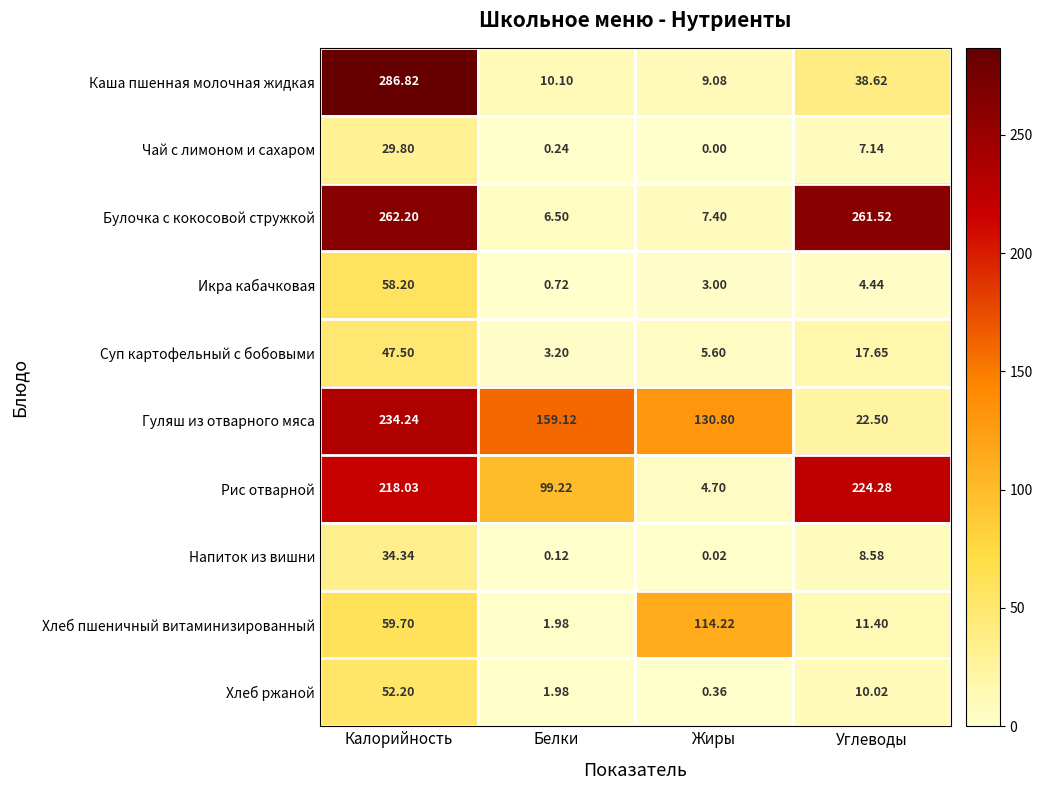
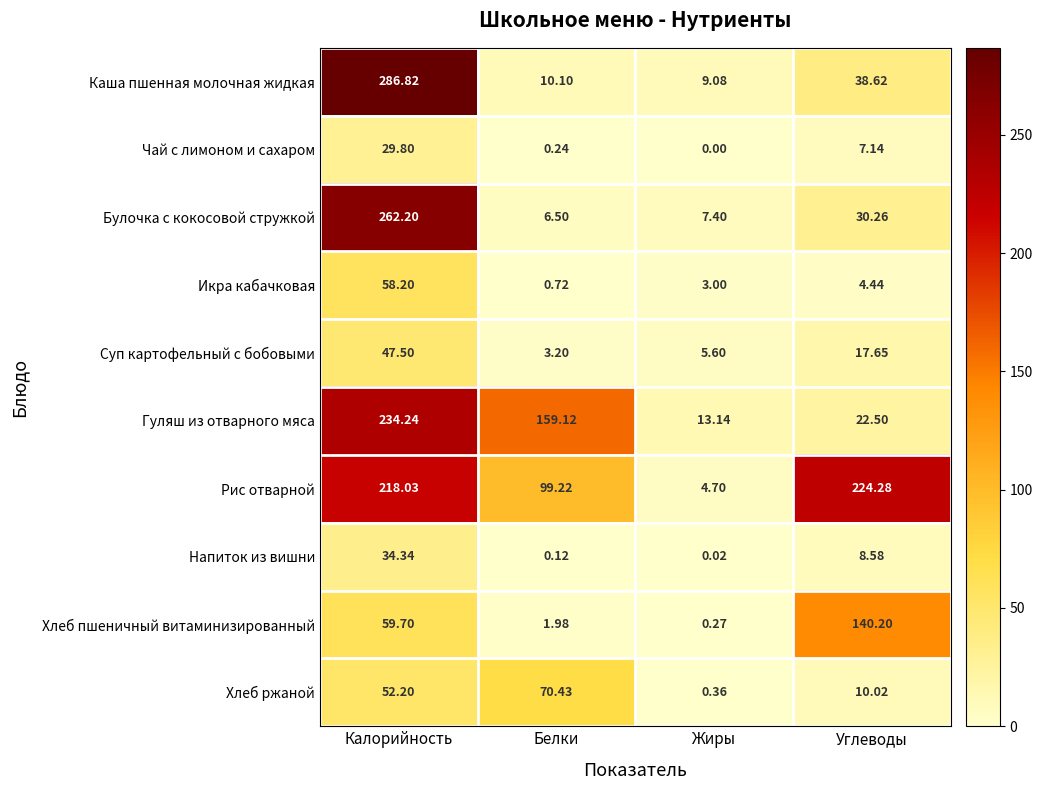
  {
    "Каша пшенная молочная жидкая": {
      "Калорийность": 286.82,
      "Белки": 10.10,
      "Жиры": 9.08,
      "Углеводы": 38.62
    },
    "Чай с лимоном и сахаром": {
      "Калорийность": 29.80,
      "Белки": 0.24,
      "Жиры": 0.00,
      "Углеводы": 7.14
    },
    "Булочка с кокосовой стружкой": {
      "Калорийность": 262.20,
      "Белки": 6.50,
      "Жиры": 7.40,
-     "Углеводы": 261.52
+     "Углеводы": 30.26
    },
    "Икра кабачковая": {
      "Калорийность": 58.20,
      "Белки": 0.72,
      "Жиры": 3.00,
      "Углеводы": 4.44
    },
    "Суп картофельный с бобовыми": {
      "Калорийность": 47.50,
      "Белки": 3.20,
      "Жиры": 5.60,
      "Углеводы": 17.65
    },
    "Гуляш из отварного мяса": {
      "Калорийность": 234.24,
      "Белки": 159.12,
-     "Жиры": 130.80,
+     "Жиры": 13.14,
      "Углеводы": 22.50
    },
    "Рис отварной": {
      "Калорийность": 218.03,
      "Белки": 99.22,
      "Жиры": 4.70,
      "Углеводы": 224.28
    },
    "Напиток из вишни": {
      "Калорийность": 34.34,
      "Белки": 0.12,
      "Жиры": 0.02,
      "Углеводы": 8.58
    },
    "Хлеб пшеничный витаминизированный": {
      "Калорийность": 59.70,
      "Белки": 1.98,
-     "Жиры": 114.22,
-     "Углеводы": 11.40
+     "Жиры": 0.27,
+     "Углеводы": 140.20
    },
    "Хлеб ржаной": {
      "Калорийность": 52.20,
-     "Белки": 1.98,
+     "Белки": 70.43,
      "Жиры": 0.36,
      "Углеводы": 10.02
    }
  }
